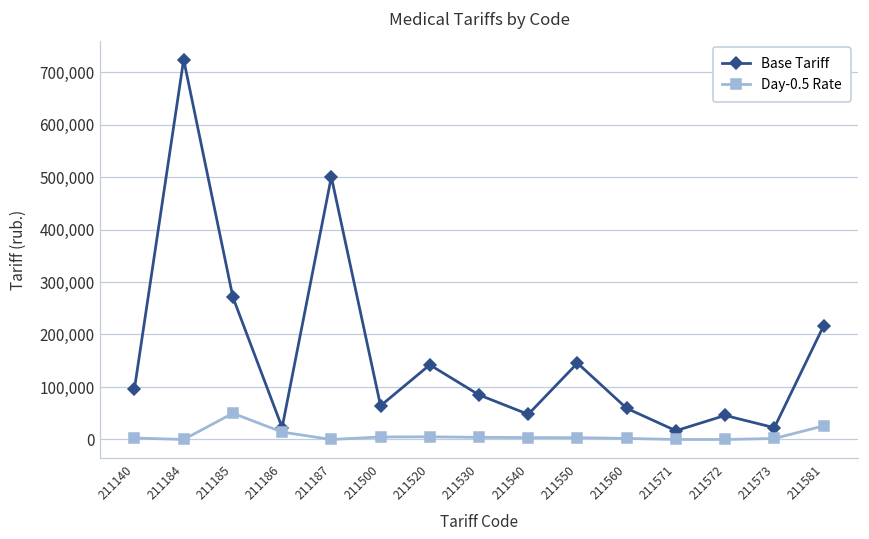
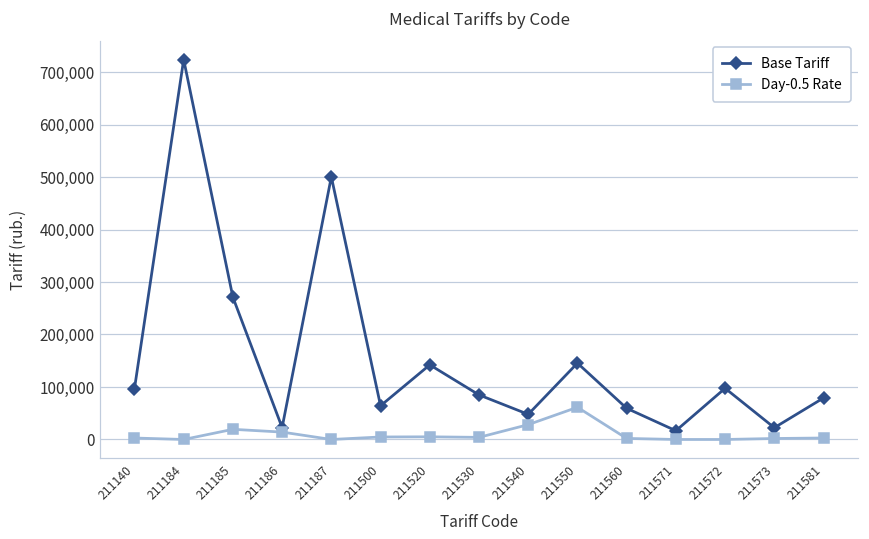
  {
    "Base Tariff": {
      "211140": "100,000",
      "211184": "720,000",
      "211185": "270,000",
      "211186": "20,000",
      "211187": "500,000",
      "211500": "60,000",
      "211520": "140,000",
      "211530": "80,000",
      "211540": "50,000",
      "211550": "150,000",
      "211560": "60,000",
      "211571": "20,000",
-     "211572": "50,000",
+     "211572": "100,000",
      "211573": "20,000",
-     "211581": "220,000"
+     "211581": "80,000"
    },
    "Day-0.5 Rate": {
      "211140": "0",
      "211184": "0",
-     "211185": "50,000",
+     "211185": "20,000",
      "211186": "10,000",
      "211187": "0",
      "211500": "0",
      "211520": "10,000",
      "211530": "0",
-     "211540": "0",
-     "211550": "0",
+     "211540": "30,000",
+     "211550": "60,000",
      "211560": "0",
      "211571": "0",
      "211572": "0",
      "211573": "0",
-     "211581": "30,000"
+     "211581": "0"
    }
  }
